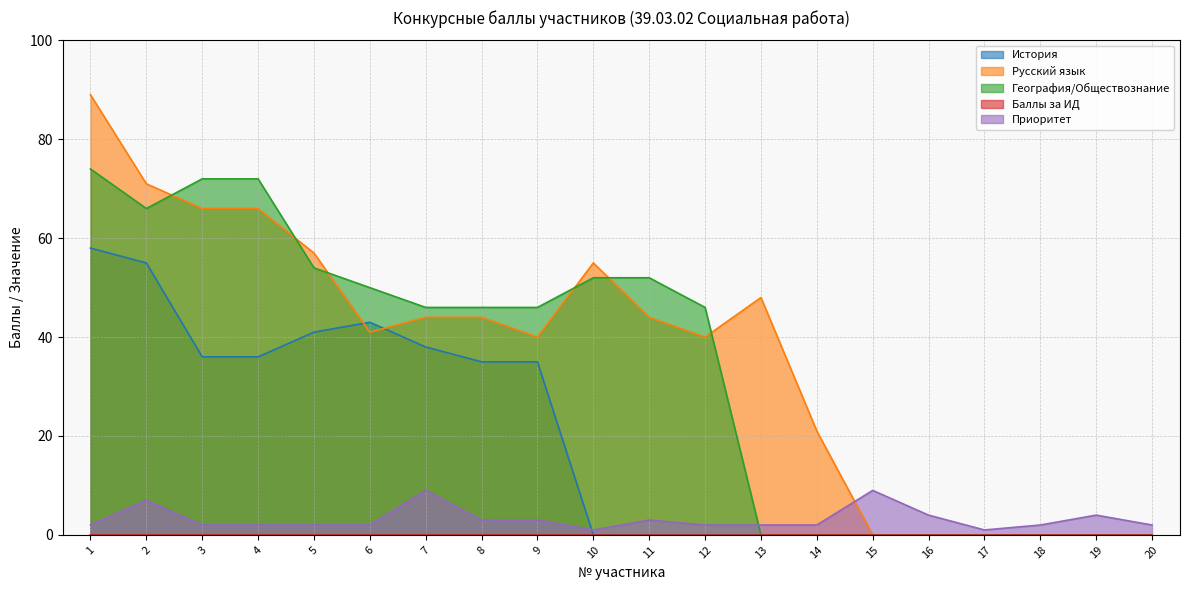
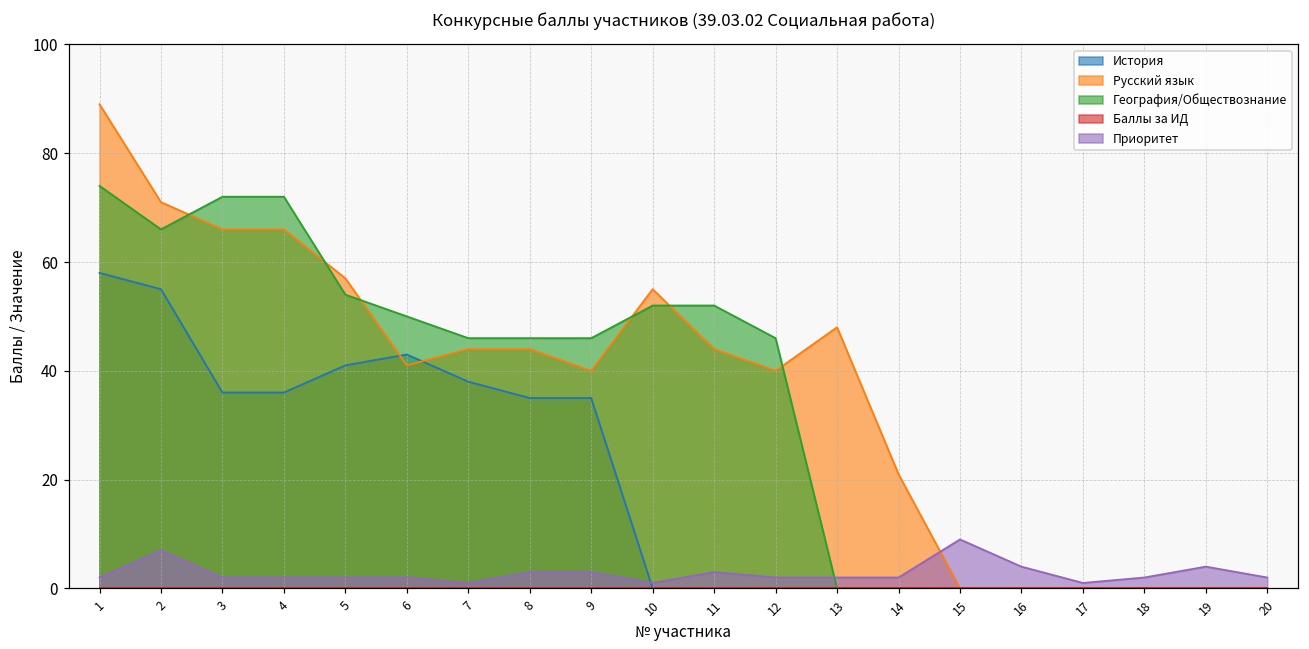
  {
    "История": {
      "1": 58,
      "2": 55,
      "3": 36,
      "4": 36,
      "5": 41,
      "6": 43,
      "7": 38,
      "8": 35,
      "9": 35
    },
    "Русский язык": {
      "1": 89,
      "2": 71,
      "3": 66,
      "4": 66,
      "5": 57,
      "6": 41,
      "7": 44,
      "8": 44,
      "9": 40,
      "10": 55,
      "11": 44,
      "12": 40,
      "13": 48,
      "14": 21
    },
    "География/Обществознание": {
      "1": 74,
      "2": 66,
      "3": 72,
      "4": 72,
      "5": 54,
      "6": 50,
      "7": 46,
      "8": 46,
      "9": 46,
      "10": 52,
      "11": 52,
      "12": 46
    },
    "Баллы за ИД": {
      "1": 0,
      "2": 0,
      "3": 0,
      "4": 0,
      "5": 0,
      "6": 0,
      "7": 0,
      "8": 0,
      "9": 0
    },
    "Приоритет": {
      "1": 2,
      "2": 7,
      "3": 2,
      "4": 2,
      "5": 2,
      "6": 2,
-     "7": 9,
+     "7": 1,
      "8": 3,
      "9": 3,
      "10": 1,
      "11": 3,
      "12": 2,
      "13": 2,
      "14": 2,
      "15": 9,
      "16": 4,
      "17": 1,
      "18": 2,
      "19": 4,
      "20": 2
    }
  }
